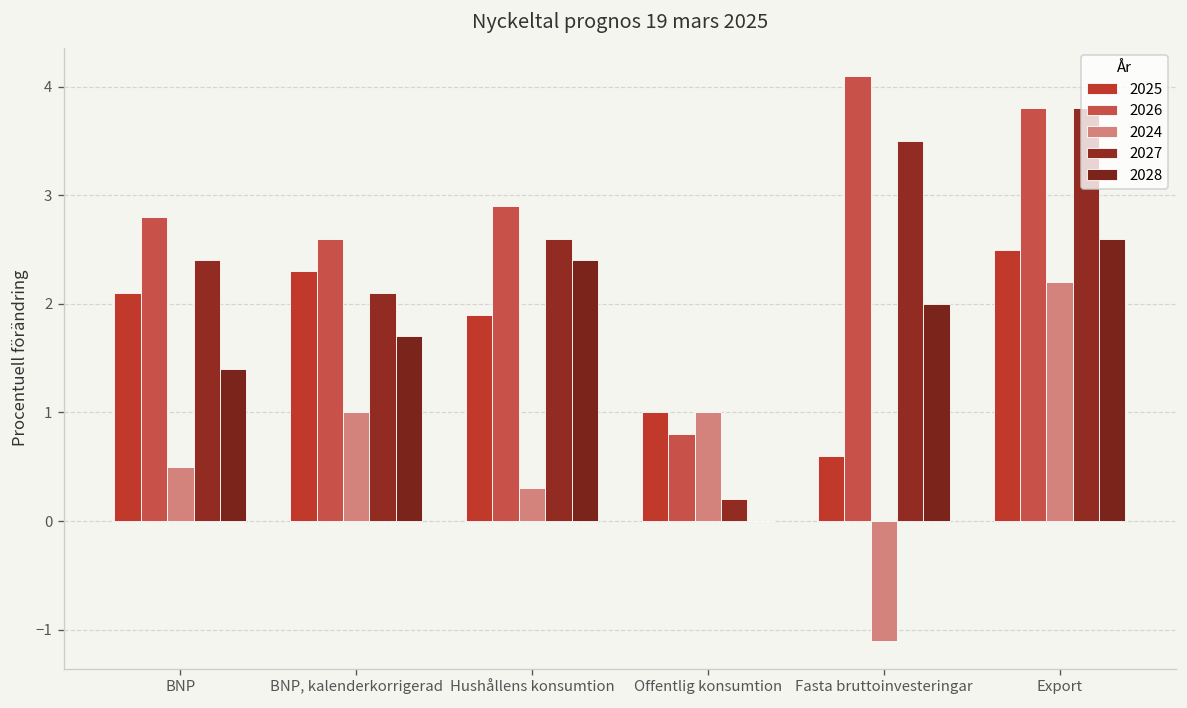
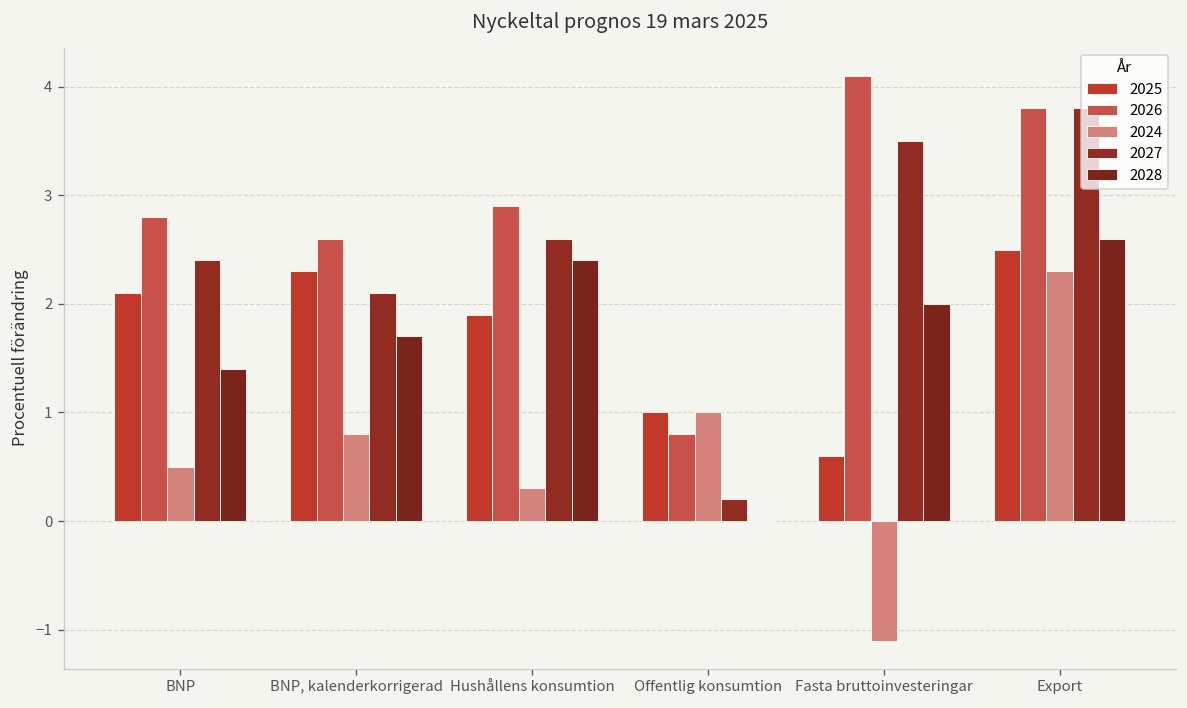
  {
    "2024": {
      "BNP": 0.5,
-     "BNP, kalenderkorrigerad": 1.0,
+     "BNP, kalenderkorrigerad": 0.8,
      "Hushållens konsumtion": 0.3,
      "Offentlig konsumtion": 1.0,
      "Fasta bruttoinvesteringar": -1.1,
-     "Export": 2.2
+     "Export": 2.3
    }
  }
